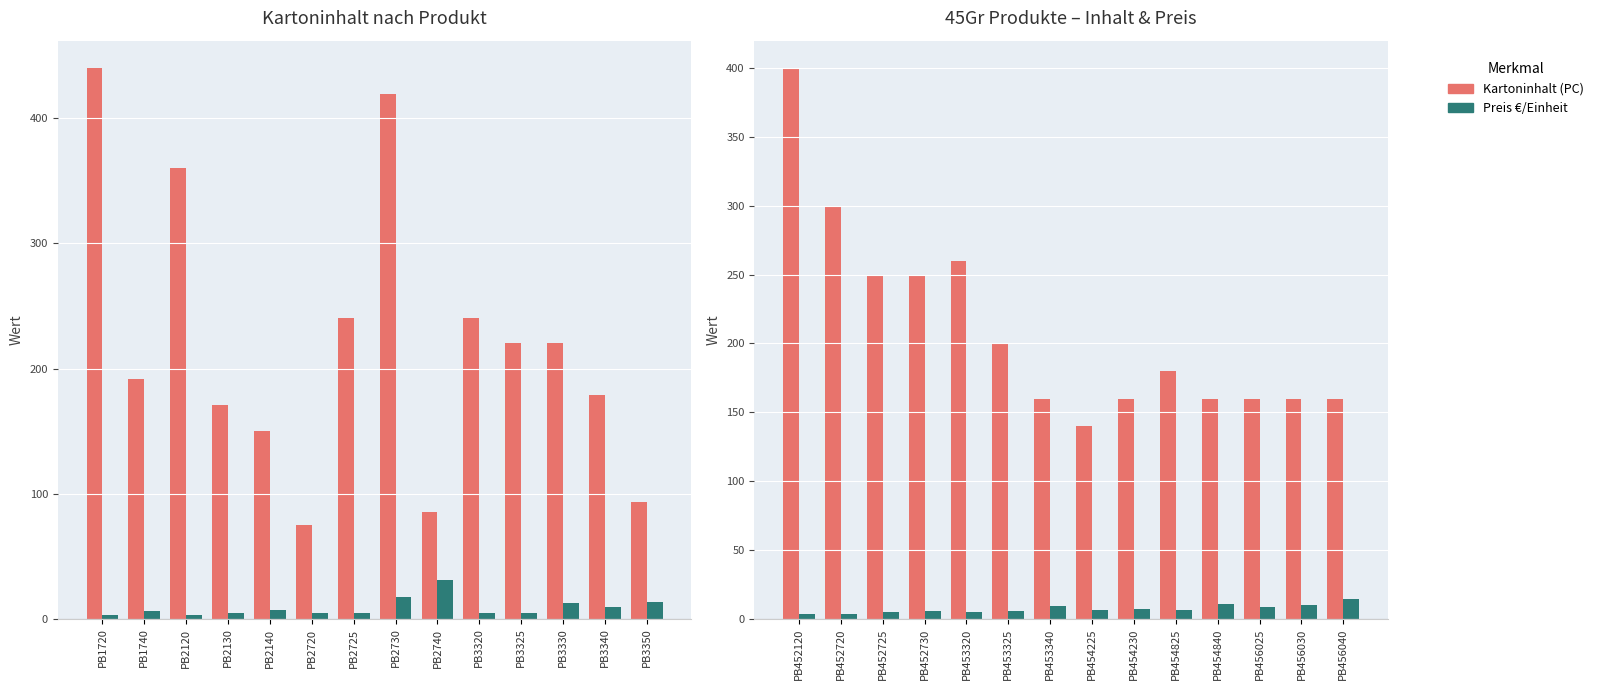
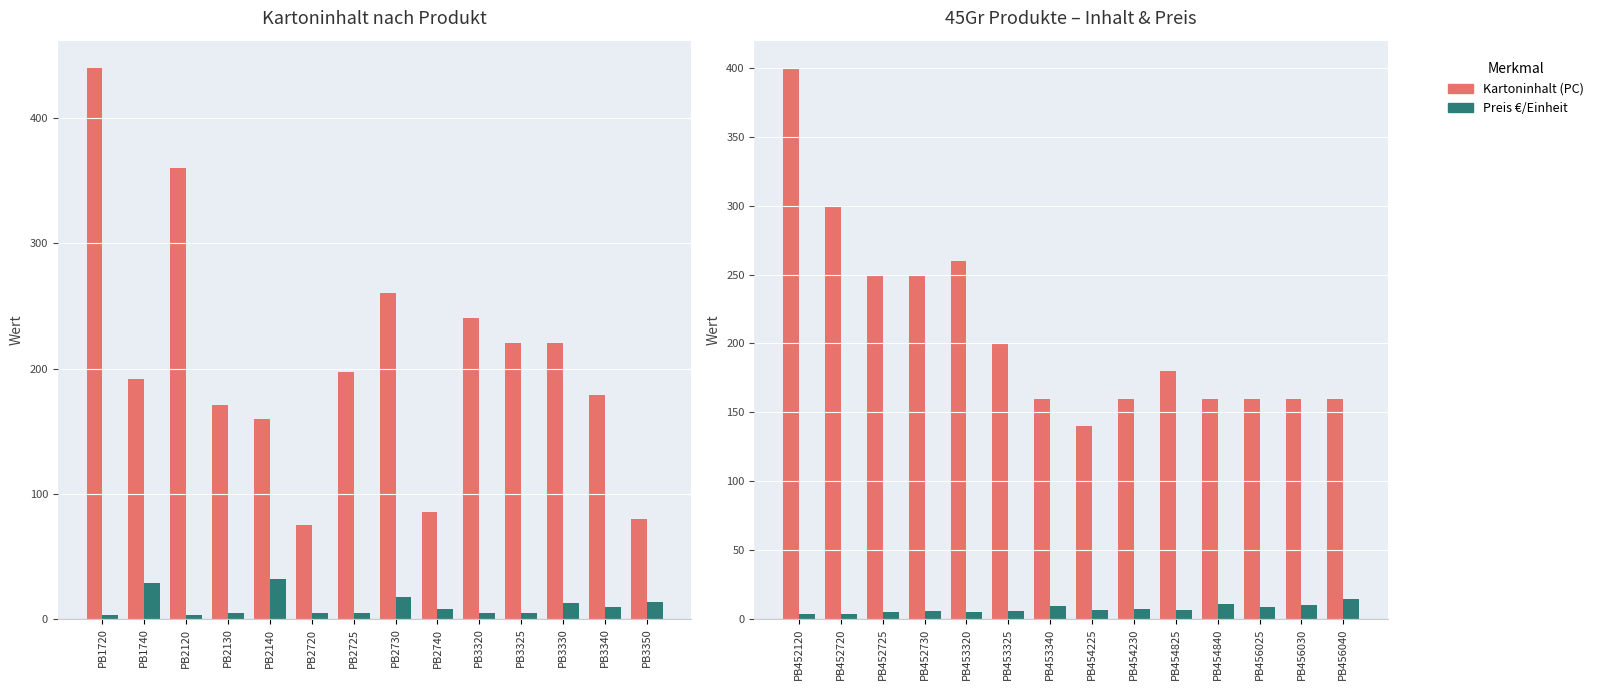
  {
    "Kartoninhalt nach Produkt": {
      "Kartoninhalt (PC)": {
        "PB1720": 440,
        "PB1740": 192,
        "PB2120": 360,
        "PB2130": 171,
-       "PB2140": 150,
+       "PB2140": 160,
        "PB2720": 75,
-       "PB2725": 240,
-       "PB2730": 419,
+       "PB2725": 197,
+       "PB2730": 260,
        "PB2740": 85,
        "PB3320": 240,
        "PB3325": 220,
        "PB3330": 220,
        "PB3340": 179,
-       "PB3350": 93
+       "PB3350": 80
      },
      "Preis €/Einheit": {
        "PB1720": 3,
-       "PB1740": 7,
+       "PB1740": 29,
        "PB2120": 3,
        "PB2130": 5,
-       "PB2140": 7,
+       "PB2140": 31,
        "PB2720": 4,
        "PB2725": 4,
        "PB2730": 17,
-       "PB2740": 31,
+       "PB2740": 8,
        "PB3320": 4,
        "PB3325": 5,
        "PB3330": 13,
        "PB3340": 9,
        "PB3350": 13
      }
    },
    "45Gr Produkte – Inhalt & Preis": {
      "Kartoninhalt (PC)": {
        "PB452120": 400,
        "PB452720": 300,
        "PB452725": 250,
        "PB452730": 250,
        "PB453320": 260,
        "PB453325": 200,
        "PB453340": 160,
        "PB454225": 140,
        "PB454230": 160,
        "PB454825": 180,
        "PB454840": 160,
        "PB456025": 160,
        "PB456030": 160,
        "PB456040": 160
      },
      "Preis €/Einheit": {
        "PB452120": 4,
        "PB452720": 4,
        "PB452725": 5,
        "PB452730": 6,
        "PB453320": 5,
        "PB453325": 6,
        "PB453340": 9,
        "PB454225": 6,
        "PB454230": 7,
        "PB454825": 7,
        "PB454840": 11,
        "PB456025": 9,
        "PB456030": 10,
        "PB456040": 14
      }
    }
  }
